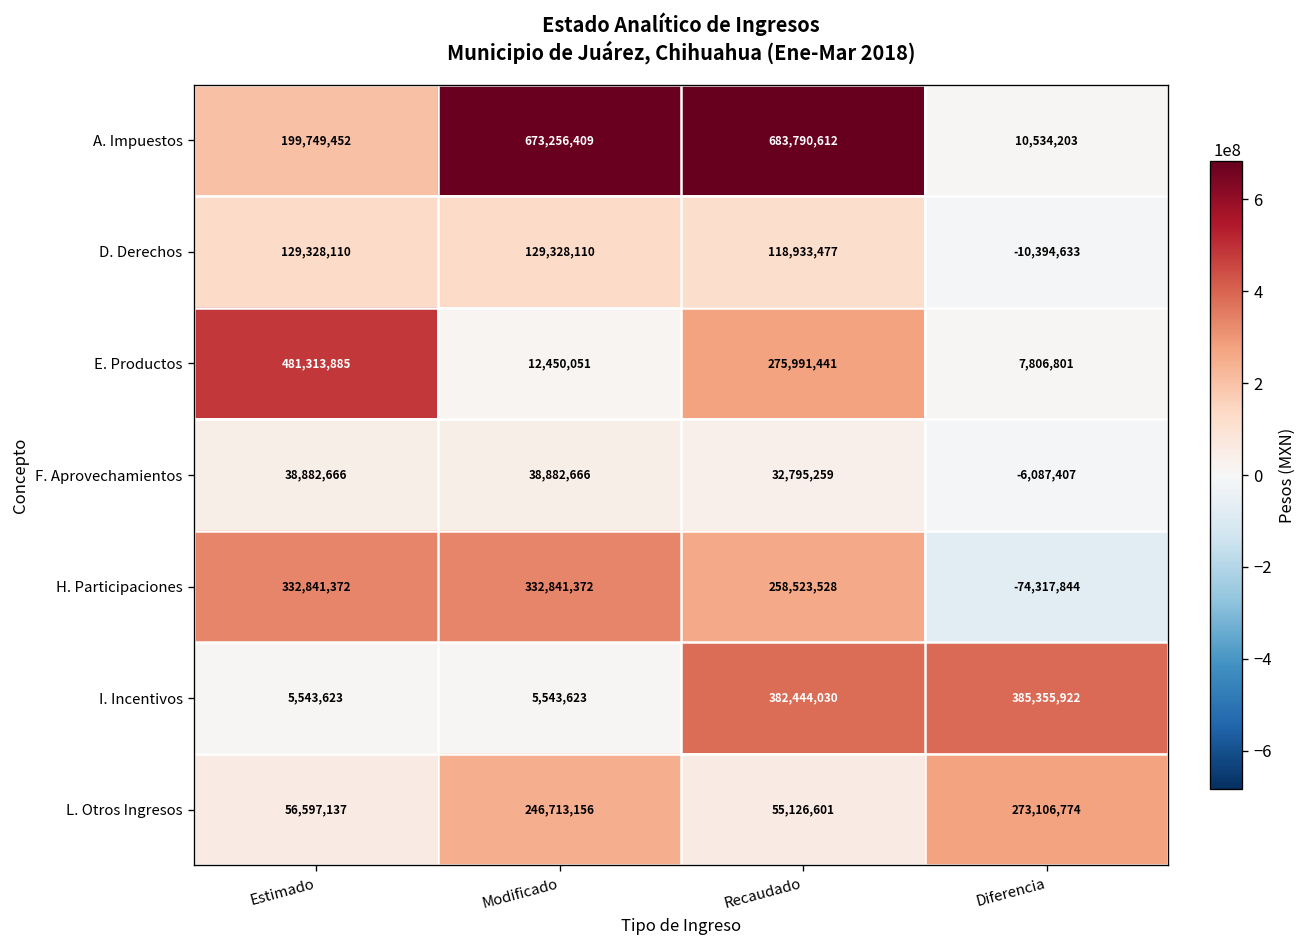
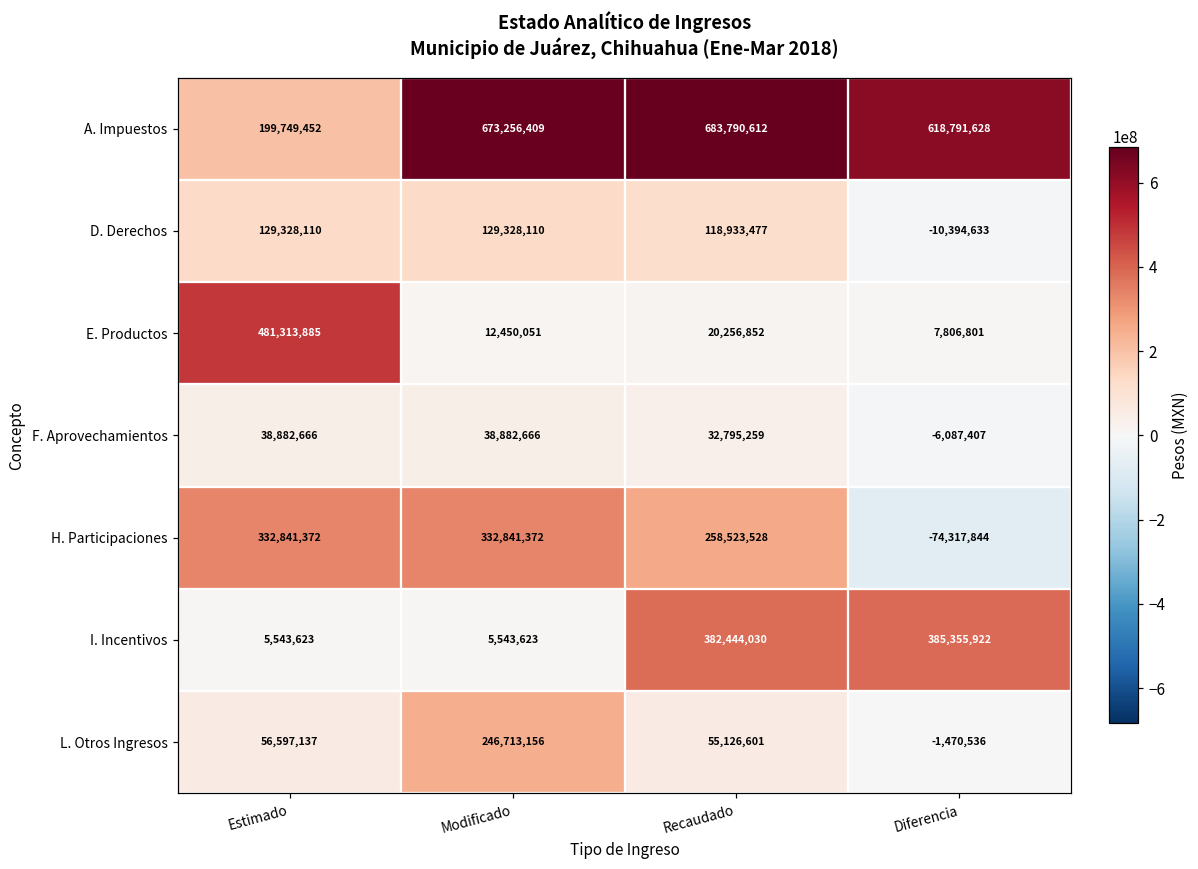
  {
    "A. Impuestos": {
      "Estimado": "199,749,452",
      "Modificado": "673,256,409",
      "Recaudado": "683,790,612",
-     "Diferencia": "10,534,203"
+     "Diferencia": "618,791,628"
    },
    "D. Derechos": {
      "Estimado": "129,328,110",
      "Modificado": "129,328,110",
      "Recaudado": "118,933,477",
      "Diferencia": "-10,394,633"
    },
    "E. Productos": {
      "Estimado": "481,313,885",
      "Modificado": "12,450,051",
-     "Recaudado": "275,991,441",
+     "Recaudado": "20,256,852",
      "Diferencia": "7,806,801"
    },
    "F. Aprovechamientos": {
      "Estimado": "38,882,666",
      "Modificado": "38,882,666",
      "Recaudado": "32,795,259",
      "Diferencia": "-6,087,407"
    },
    "H. Participaciones": {
      "Estimado": "332,841,372",
      "Modificado": "332,841,372",
      "Recaudado": "258,523,528",
      "Diferencia": "-74,317,844"
    },
    "I. Incentivos": {
      "Estimado": "5,543,623",
      "Modificado": "5,543,623",
      "Recaudado": "382,444,030",
      "Diferencia": "385,355,922"
    },
    "L. Otros Ingresos": {
      "Estimado": "56,597,137",
      "Modificado": "246,713,156",
      "Recaudado": "55,126,601",
-     "Diferencia": "273,106,774"
+     "Diferencia": "-1,470,536"
    }
  }
